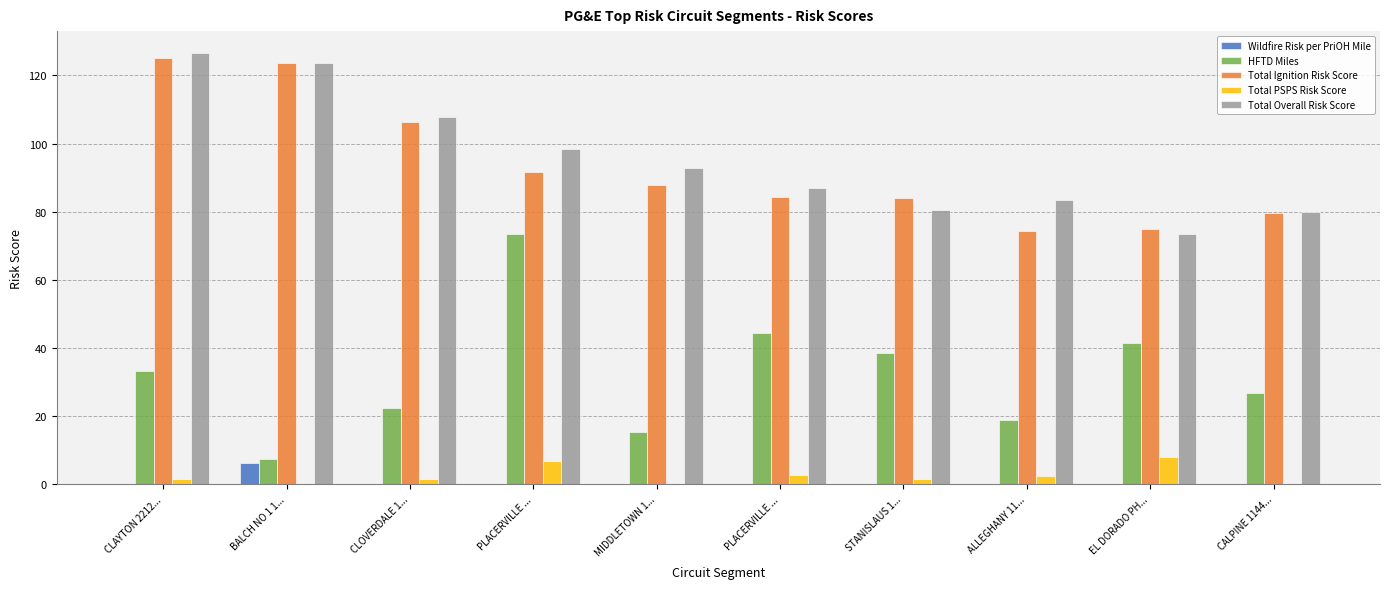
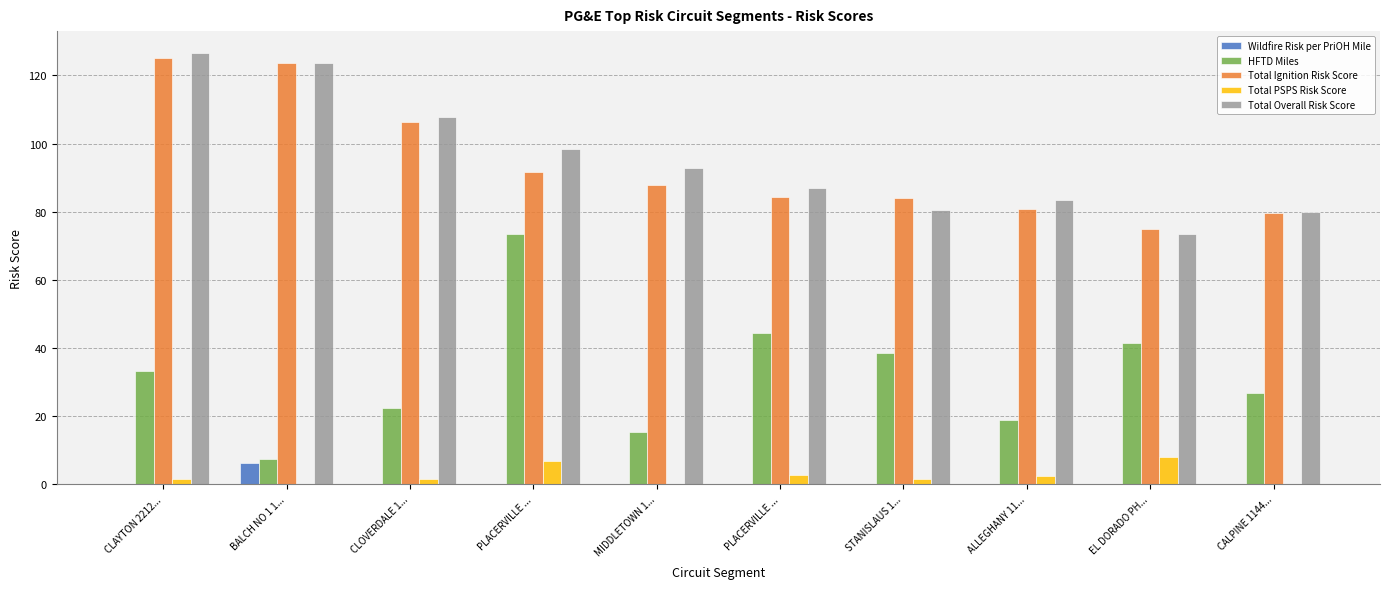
  {
    "Wildfire Risk per PriOH Mile": {
      "BALCH NO 1 1...": 6
    },
    "HFTD Miles": {
      "CLAYTON 2212...": 33,
      "BALCH NO 1 1...": 7,
      "CLOVERDALE 1...": 22,
      "MIDDLETOWN 1...": 15,
      "STANISLAUS 1...": 39,
      "ALLEGHANY 11...": 19,
      "EL DORADO PH...": 42,
      "CALPINE 1144...": 27
    },
    "Total Ignition Risk Score": {
      "CLAYTON 2212...": 125,
      "BALCH NO 1 1...": 124,
      "CLOVERDALE 1...": 106,
      "MIDDLETOWN 1...": 88,
      "STANISLAUS 1...": 84,
-     "ALLEGHANY 11...": 74,
+     "ALLEGHANY 11...": 81,
      "EL DORADO PH...": 75,
      "CALPINE 1144...": 80
    },
    "Total PSPS Risk Score": {
      "CLAYTON 2212...": 1,
      "CLOVERDALE 1...": 1,
      "STANISLAUS 1...": 1,
      "ALLEGHANY 11...": 3,
      "EL DORADO PH...": 8
    },
    "Total Overall Risk Score": {
      "CLAYTON 2212...": 127,
      "BALCH NO 1 1...": 124,
      "CLOVERDALE 1...": 108,
      "MIDDLETOWN 1...": 93,
      "STANISLAUS 1...": 80,
      "ALLEGHANY 11...": 83,
      "EL DORADO PH...": 73,
      "CALPINE 1144...": 80
    }
  }
